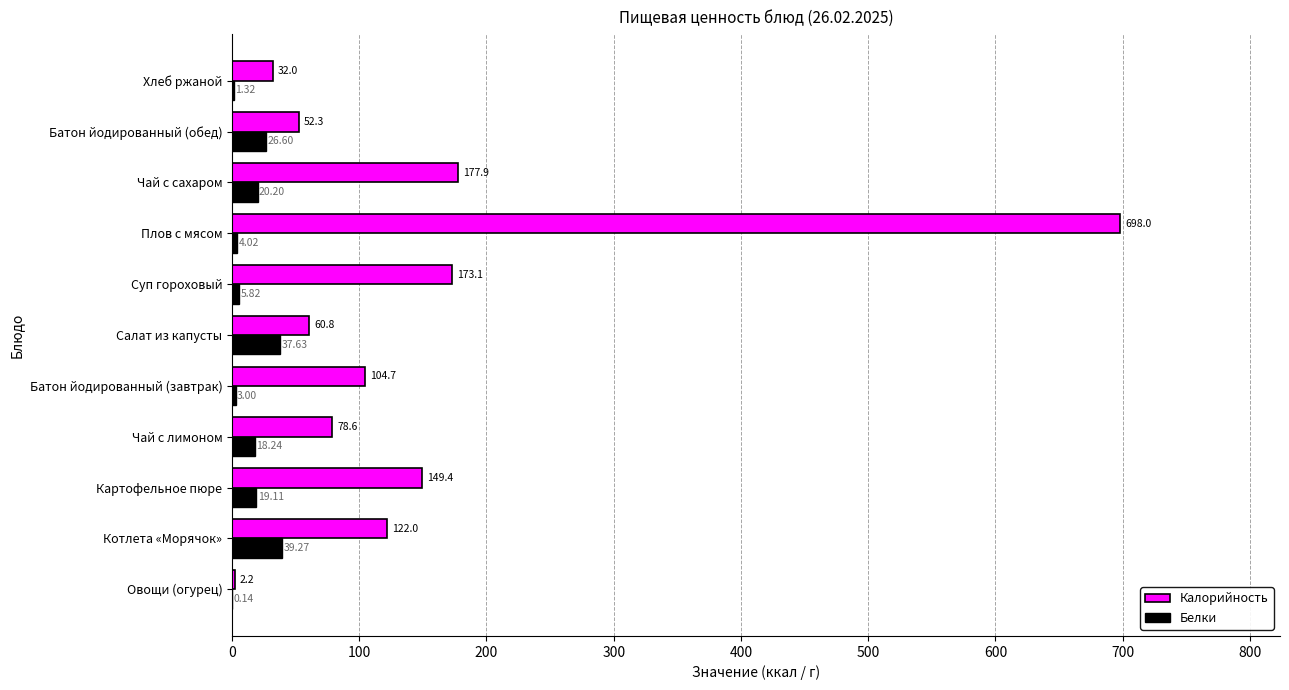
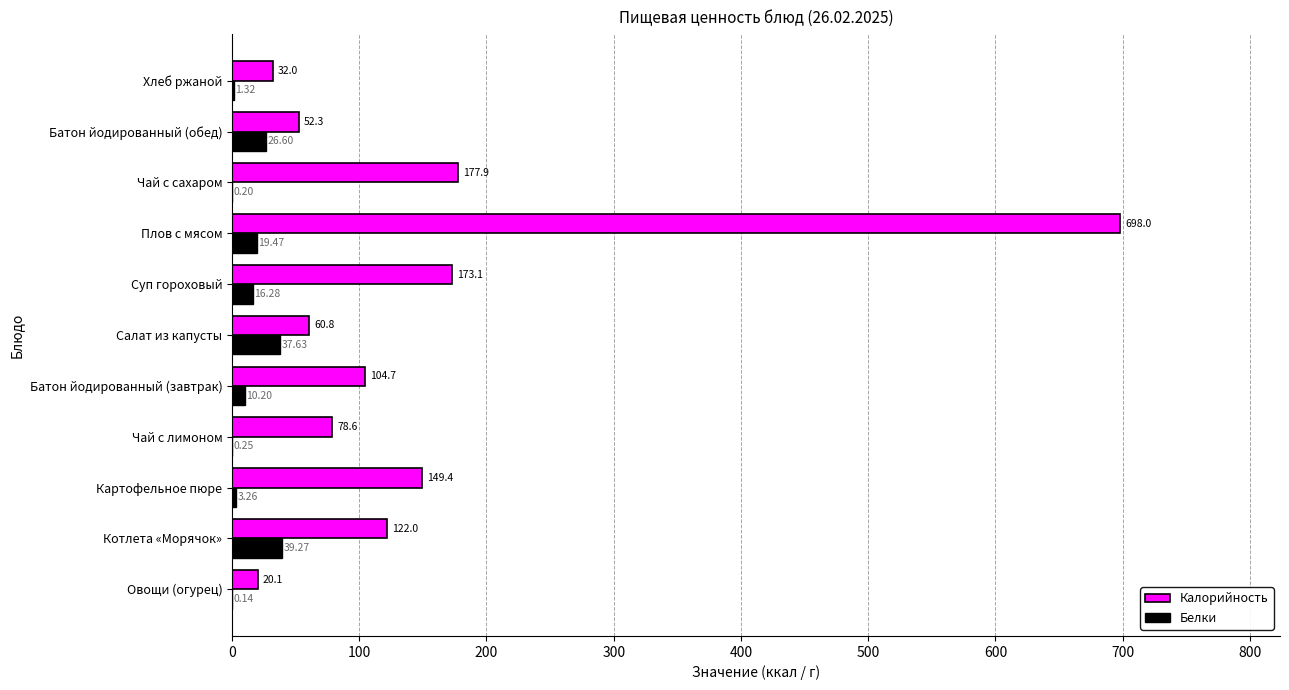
  {
    "Калорийность": {
      "Хлеб ржаной": 32.0,
      "Батон йодированный (обед)": 52.3,
      "Чай с сахаром": 177.9,
      "Плов с мясом": 698.0,
      "Суп гороховый": 173.1,
      "Салат из капусты": 60.8,
      "Батон йодированный (завтрак)": 104.7,
      "Чай с лимоном": 78.6,
      "Картофельное пюре": 149.4,
      "Котлета «Морячок»": 122.0,
-     "Овощи (огурец)": 2.2
+     "Овощи (огурец)": 20.1
    },
    "Белки": {
      "Хлеб ржаной": 1.32,
      "Батон йодированный (обед)": 26.60,
-     "Чай с сахаром": 20.20,
-     "Плов с мясом": 4.02,
-     "Суп гороховый": 5.82,
+     "Чай с сахаром": 0.20,
+     "Плов с мясом": 19.47,
+     "Суп гороховый": 16.28,
      "Салат из капусты": 37.63,
-     "Батон йодированный (завтрак)": 3.00,
-     "Чай с лимоном": 18.24,
-     "Картофельное пюре": 19.11,
+     "Батон йодированный (завтрак)": 10.20,
+     "Чай с лимоном": 0.25,
+     "Картофельное пюре": 3.26,
      "Котлета «Морячок»": 39.27,
      "Овощи (огурец)": 0.14
    }
  }
